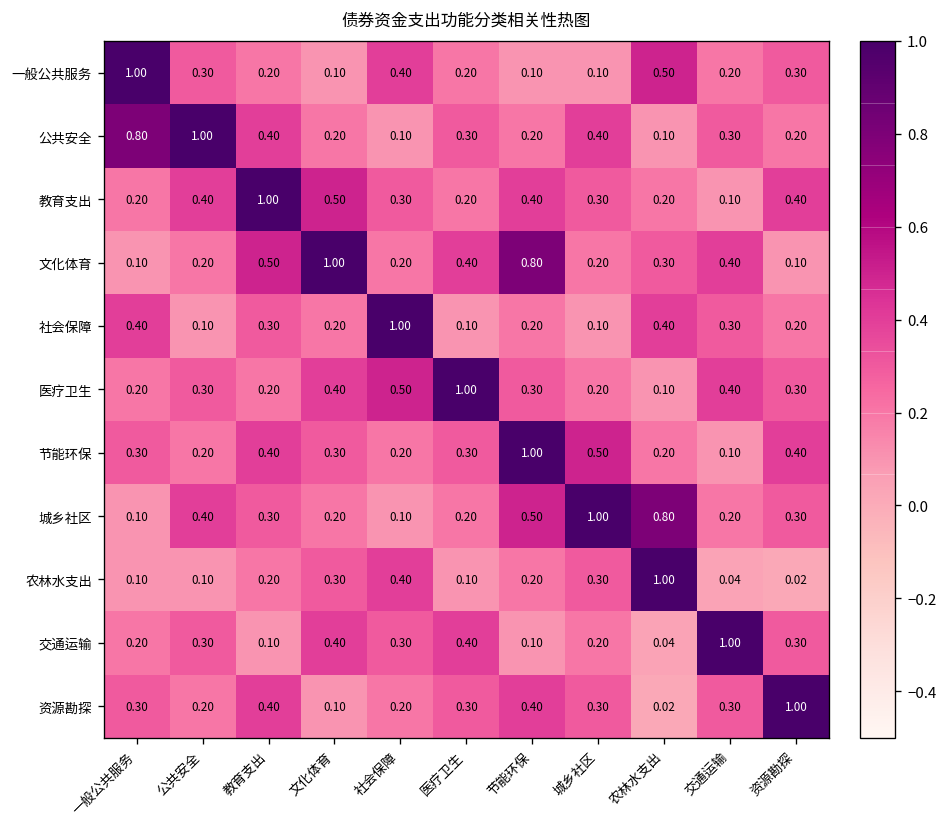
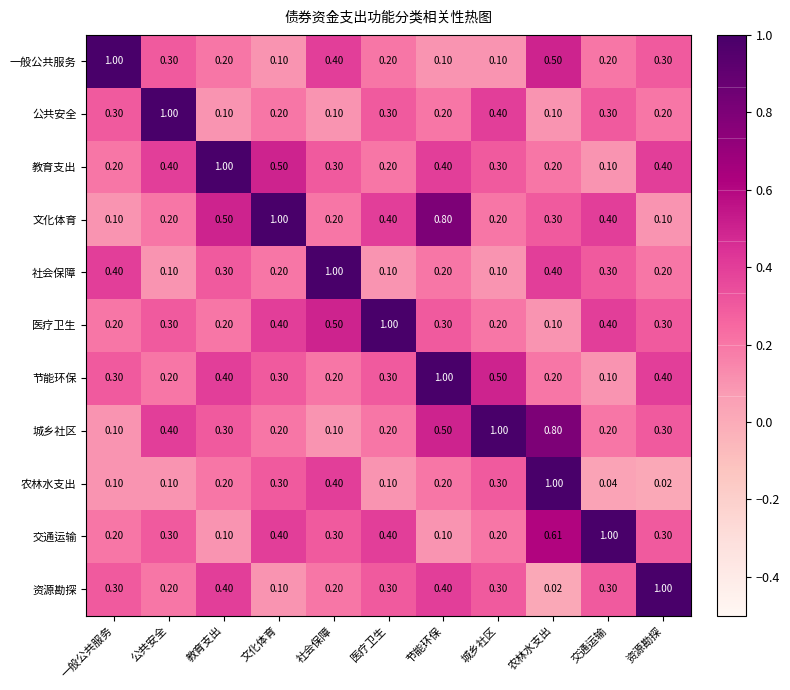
  {
    "一般公共服务": {
      "一般公共服务": 1.00,
      "公共安全": 0.30,
      "教育支出": 0.20,
      "文化体育": 0.10,
      "社会保障": 0.40,
      "医疗卫生": 0.20,
      "节能环保": 0.10,
      "城乡社区": 0.10,
      "农林水支出": 0.50,
      "交通运输": 0.20,
      "资源勘探": 0.30
    },
    "公共安全": {
-     "一般公共服务": 0.80,
+     "一般公共服务": 0.30,
      "公共安全": 1.00,
-     "教育支出": 0.40,
+     "教育支出": 0.10,
      "文化体育": 0.20,
      "社会保障": 0.10,
      "医疗卫生": 0.30,
      "节能环保": 0.20,
      "城乡社区": 0.40,
      "农林水支出": 0.10,
      "交通运输": 0.30,
      "资源勘探": 0.20
    },
    "教育支出": {
      "一般公共服务": 0.20,
      "公共安全": 0.40,
      "教育支出": 1.00,
      "文化体育": 0.50,
      "社会保障": 0.30,
      "医疗卫生": 0.20,
      "节能环保": 0.40,
      "城乡社区": 0.30,
      "农林水支出": 0.20,
      "交通运输": 0.10,
      "资源勘探": 0.40
    },
    "文化体育": {
      "一般公共服务": 0.10,
      "公共安全": 0.20,
      "教育支出": 0.50,
      "文化体育": 1.00,
      "社会保障": 0.20,
      "医疗卫生": 0.40,
      "节能环保": 0.80,
      "城乡社区": 0.20,
      "农林水支出": 0.30,
      "交通运输": 0.40,
      "资源勘探": 0.10
    },
    "社会保障": {
      "一般公共服务": 0.40,
      "公共安全": 0.10,
      "教育支出": 0.30,
      "文化体育": 0.20,
      "社会保障": 1.00,
      "医疗卫生": 0.10,
      "节能环保": 0.20,
      "城乡社区": 0.10,
      "农林水支出": 0.40,
      "交通运输": 0.30,
      "资源勘探": 0.20
    },
    "医疗卫生": {
      "一般公共服务": 0.20,
      "公共安全": 0.30,
      "教育支出": 0.20,
      "文化体育": 0.40,
      "社会保障": 0.50,
      "医疗卫生": 1.00,
      "节能环保": 0.30,
      "城乡社区": 0.20,
      "农林水支出": 0.10,
      "交通运输": 0.40,
      "资源勘探": 0.30
    },
    "节能环保": {
      "一般公共服务": 0.30,
      "公共安全": 0.20,
      "教育支出": 0.40,
      "文化体育": 0.30,
      "社会保障": 0.20,
      "医疗卫生": 0.30,
      "节能环保": 1.00,
      "城乡社区": 0.50,
      "农林水支出": 0.20,
      "交通运输": 0.10,
      "资源勘探": 0.40
    },
    "城乡社区": {
      "一般公共服务": 0.10,
      "公共安全": 0.40,
      "教育支出": 0.30,
      "文化体育": 0.20,
      "社会保障": 0.10,
      "医疗卫生": 0.20,
      "节能环保": 0.50,
      "城乡社区": 1.00,
      "农林水支出": 0.80,
      "交通运输": 0.20,
      "资源勘探": 0.30
    },
    "农林水支出": {
      "一般公共服务": 0.10,
      "公共安全": 0.10,
      "教育支出": 0.20,
      "文化体育": 0.30,
      "社会保障": 0.40,
      "医疗卫生": 0.10,
      "节能环保": 0.20,
      "城乡社区": 0.30,
      "农林水支出": 1.00,
      "交通运输": 0.04,
      "资源勘探": 0.02
    },
    "交通运输": {
      "一般公共服务": 0.20,
      "公共安全": 0.30,
      "教育支出": 0.10,
      "文化体育": 0.40,
      "社会保障": 0.30,
      "医疗卫生": 0.40,
      "节能环保": 0.10,
      "城乡社区": 0.20,
-     "农林水支出": 0.04,
+     "农林水支出": 0.61,
      "交通运输": 1.00,
      "资源勘探": 0.30
    },
    "资源勘探": {
      "一般公共服务": 0.30,
      "公共安全": 0.20,
      "教育支出": 0.40,
      "文化体育": 0.10,
      "社会保障": 0.20,
      "医疗卫生": 0.30,
      "节能环保": 0.40,
      "城乡社区": 0.30,
      "农林水支出": 0.02,
      "交通运输": 0.30,
      "资源勘探": 1.00
    }
  }
